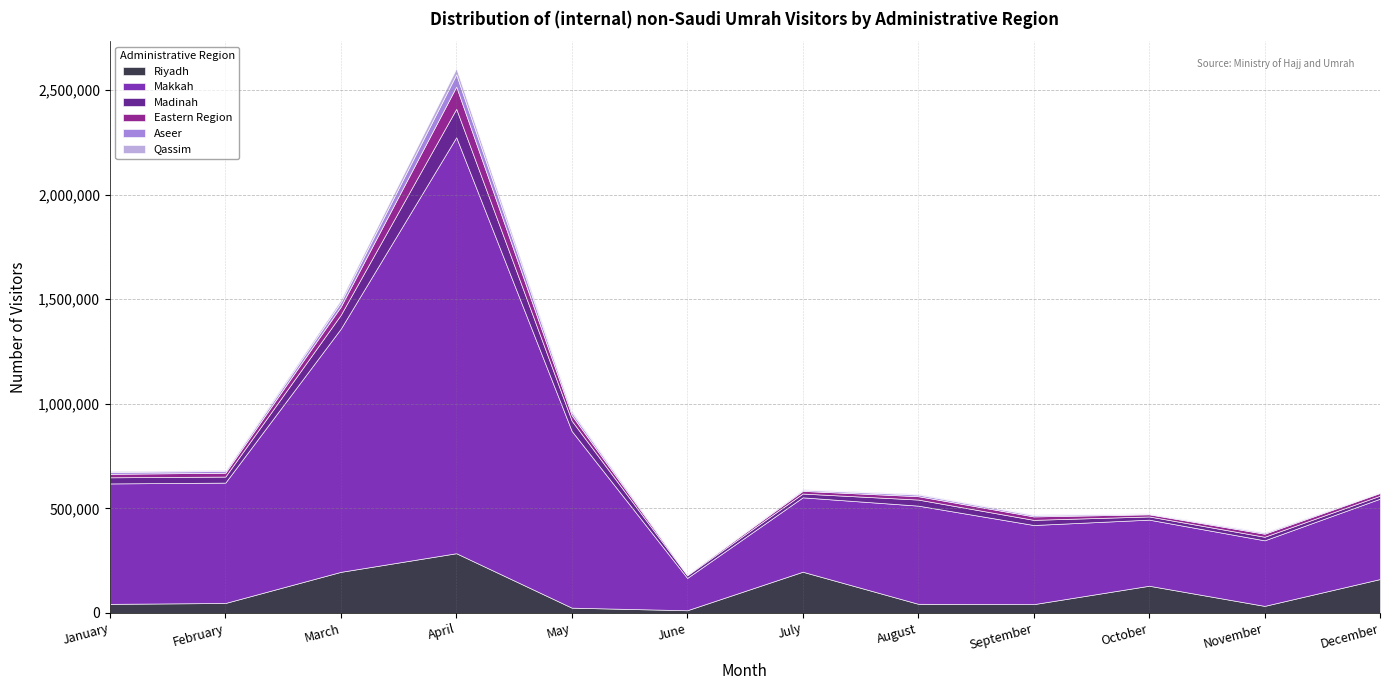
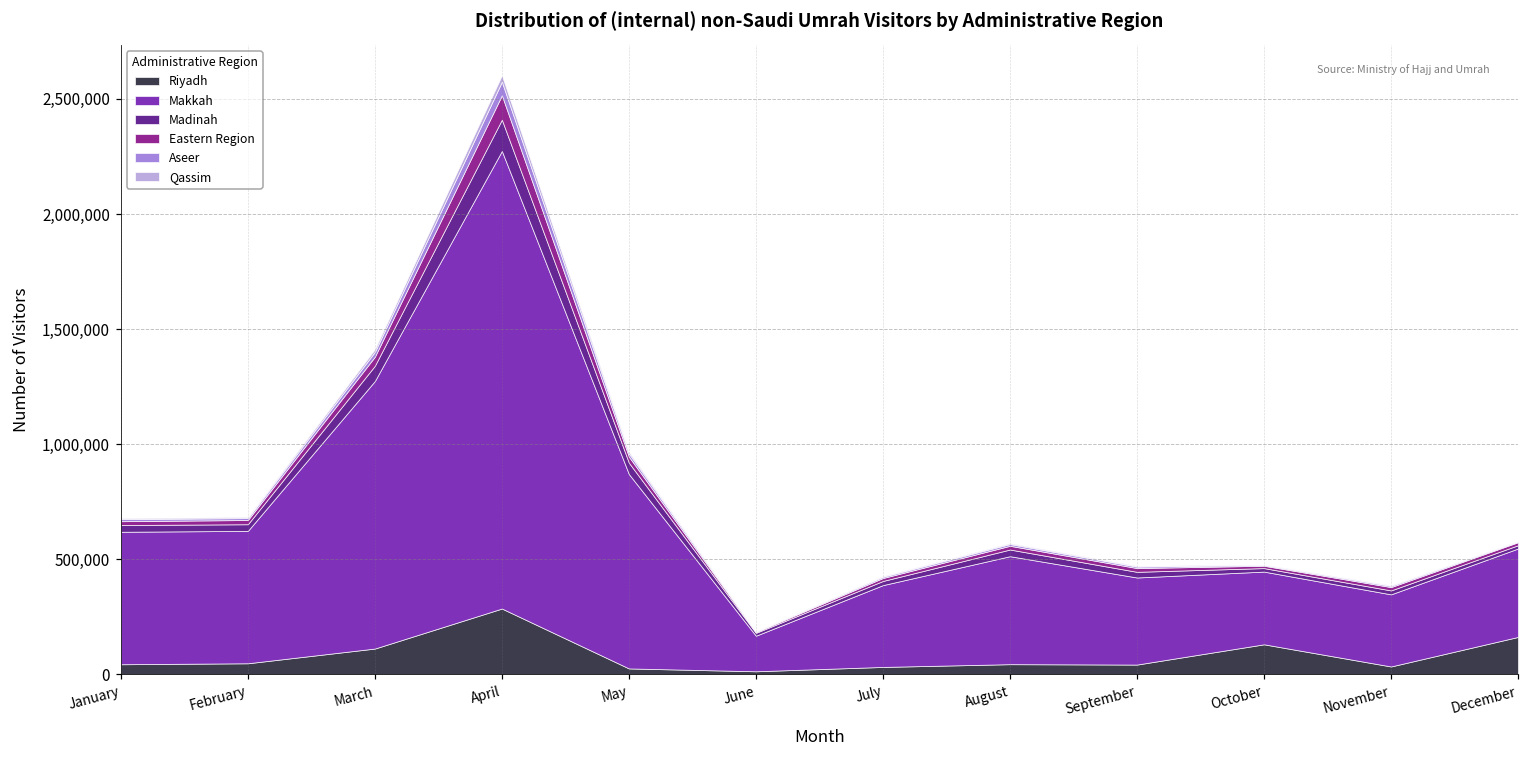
  {
    "Riyadh": {
      "January": "40,000",
      "February": "50,000",
-     "March": "200,000",
+     "March": "110,000",
      "April": "290,000",
      "May": "30,000",
      "June": "10,000",
-     "July": "200,000",
+     "July": "30,000",
      "August": "40,000",
      "September": "40,000",
      "October": "130,000",
      "November": "30,000",
      "December": "160,000"
    }
  }
